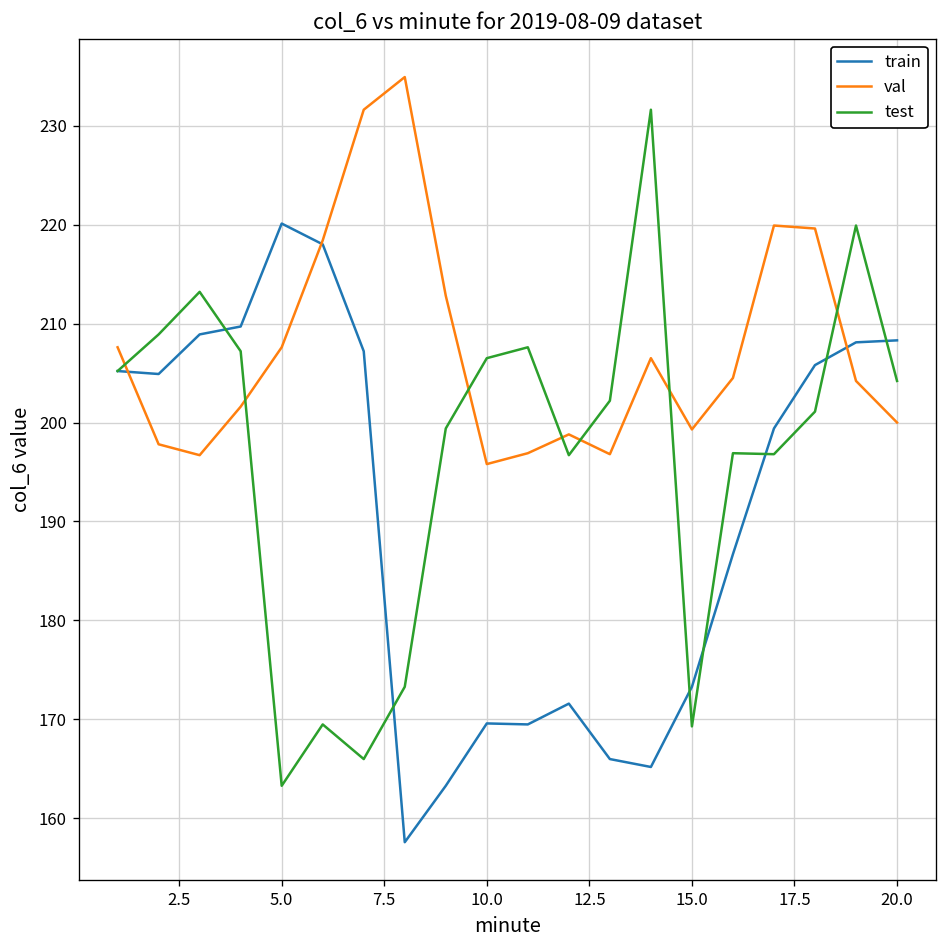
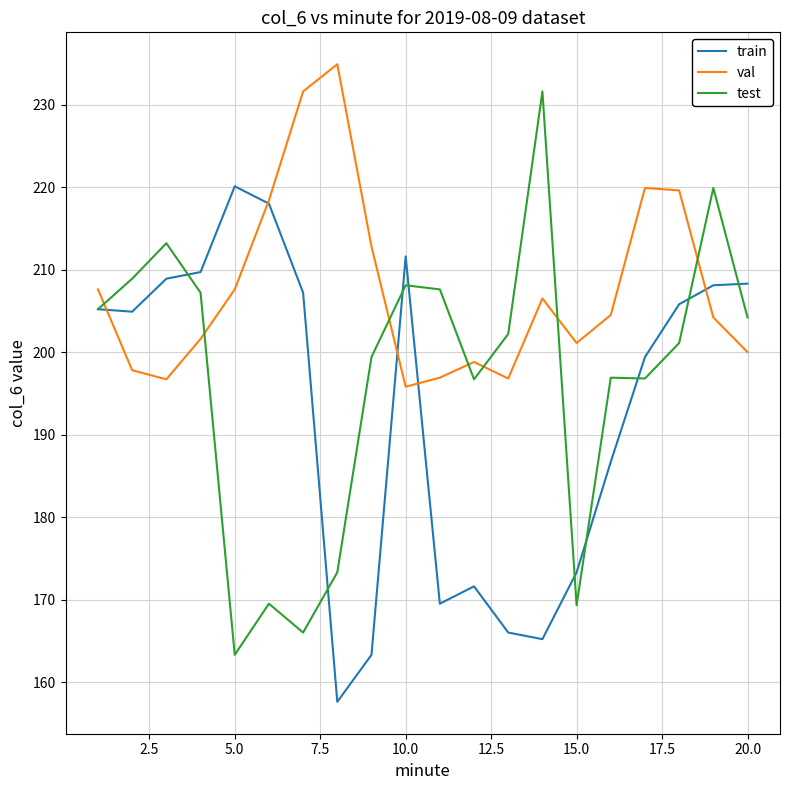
  {
    "train": {
      "5.0": 220,
-     "10.0": 170,
+     "10.0": 212,
      "15.0": 173,
      "20.0": 208
    },
    "val": {
      "5.0": 208,
      "10.0": 196,
-     "15.0": 199,
+     "15.0": 201,
      "20.0": 200
    },
    "test": {
      "5.0": 163,
-     "10.0": 207,
+     "10.0": 208,
      "15.0": 169,
      "20.0": 204
    }
  }
